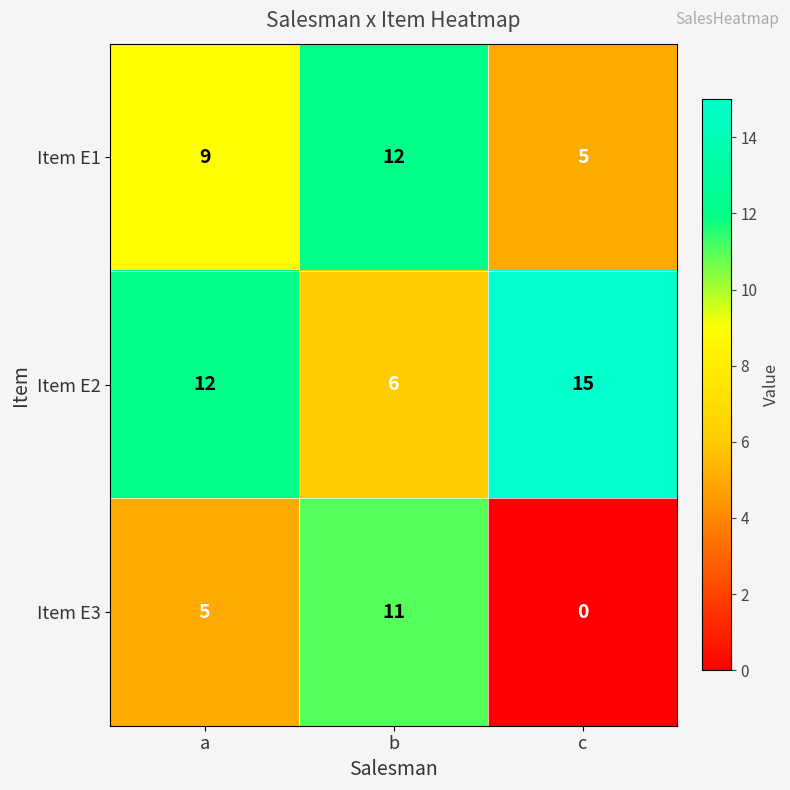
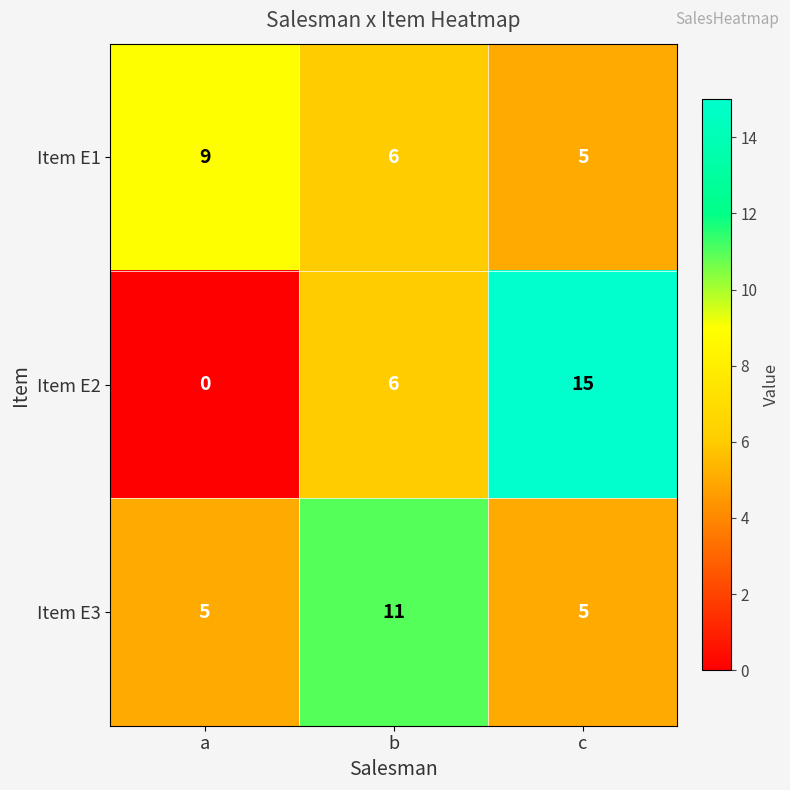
  {
    "Item E1": {
      "a": 9,
-     "b": 12,
+     "b": 6,
      "c": 5
    },
    "Item E2": {
-     "a": 12,
+     "a": 0,
      "b": 6,
      "c": 15
    },
    "Item E3": {
      "a": 5,
      "b": 11,
-     "c": 0
+     "c": 5
    }
  }
